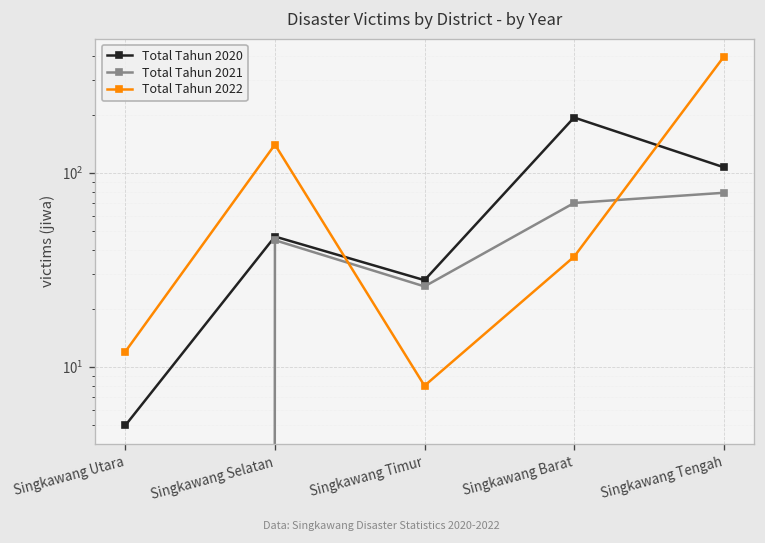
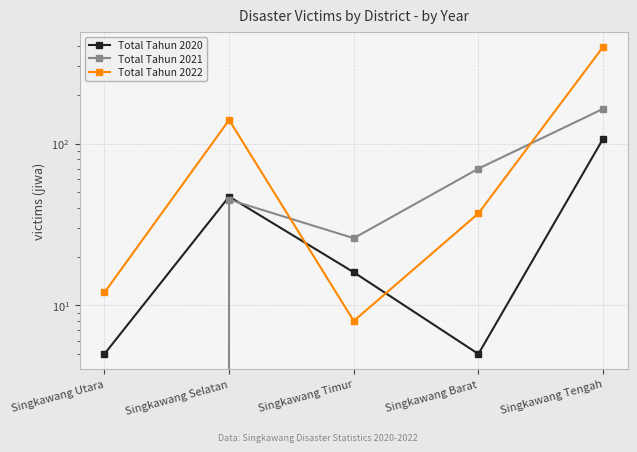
  {
    "Total Tahun 2020": {
      "Singkawang Utara": 5,
      "Singkawang Selatan": 47,
-     "Singkawang Timur": 28,
-     "Singkawang Barat": 190,
+     "Singkawang Timur": 16,
+     "Singkawang Barat": 5,
      "Singkawang Tengah": 110
    },
    "Total Tahun 2021": {
      "Singkawang Selatan": 45,
      "Singkawang Timur": 26,
      "Singkawang Barat": 70,
-     "Singkawang Tengah": 80
+     "Singkawang Tengah": 160
    },
    "Total Tahun 2022": {
      "Singkawang Utara": 12,
      "Singkawang Selatan": 140,
      "Singkawang Timur": 8,
      "Singkawang Barat": 37,
      "Singkawang Tengah": 400
    }
  }
